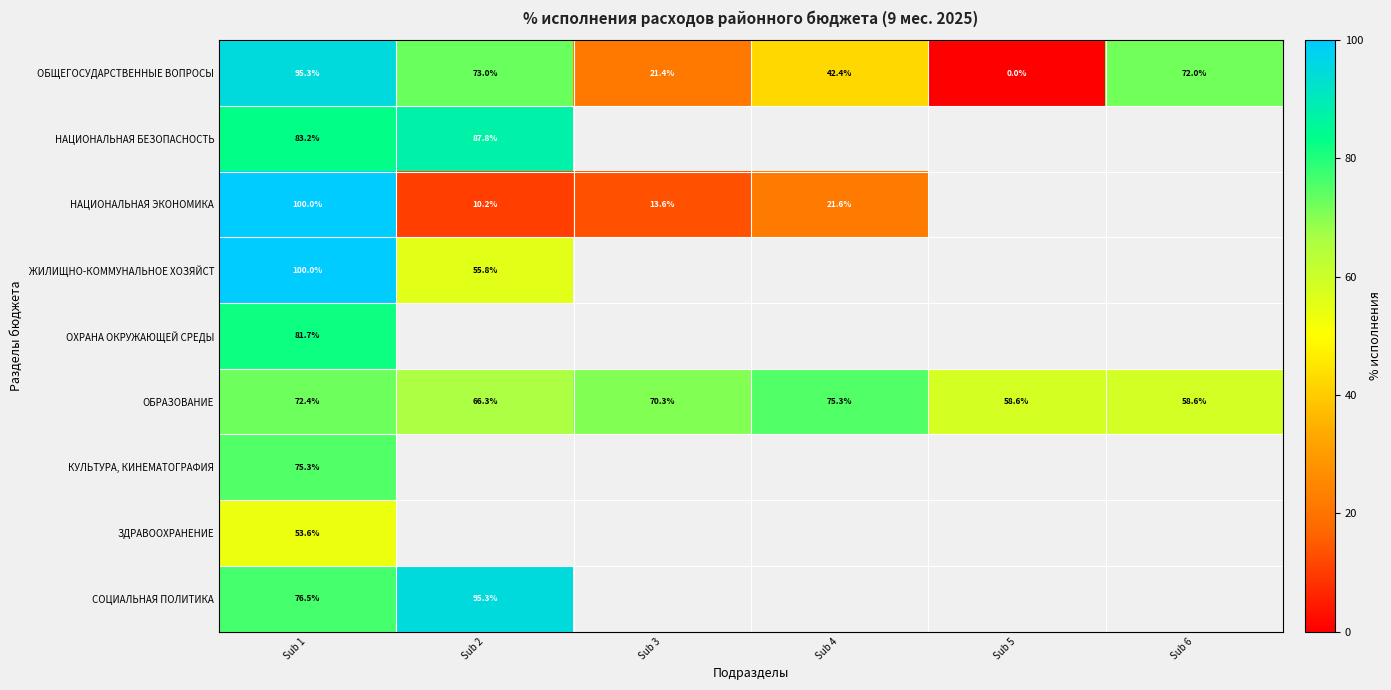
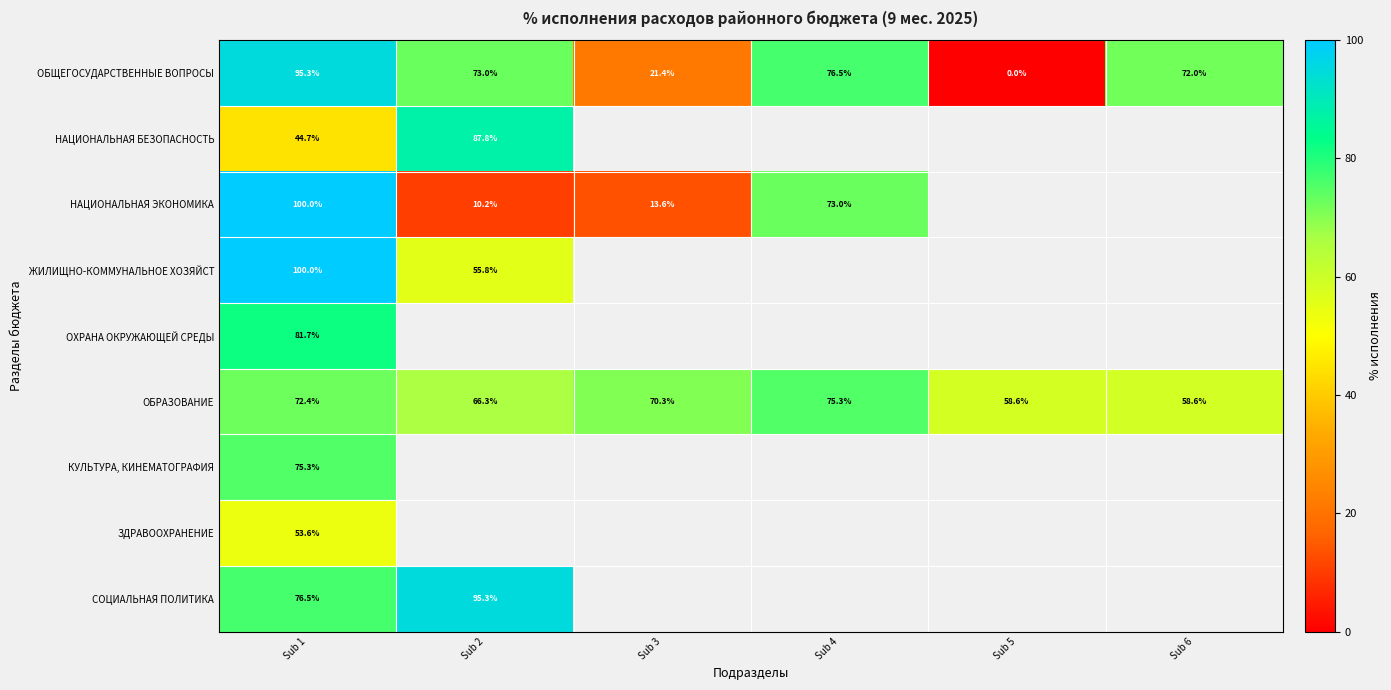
  {
    "ОБЩЕГОСУДАРСТВЕННЫЕ ВОПРОСЫ": {
      "Sub 1": "95.3%",
      "Sub 2": "73.0%",
      "Sub 3": "21.4%",
-     "Sub 4": "42.4%",
+     "Sub 4": "76.5%",
      "Sub 5": "0.0%",
      "Sub 6": "72.0%"
    },
    "НАЦИОНАЛЬНАЯ БЕЗОПАСНОСТЬ": {
-     "Sub 1": "83.2%",
+     "Sub 1": "44.7%",
      "Sub 2": "87.8%"
    },
    "НАЦИОНАЛЬНАЯ ЭКОНОМИКА": {
      "Sub 1": "100.0%",
      "Sub 2": "10.2%",
      "Sub 3": "13.6%",
-     "Sub 4": "21.6%"
+     "Sub 4": "73.0%"
    },
    "ЖИЛИЩНО-КОММУНАЛЬНОЕ ХОЗЯЙСТ": {
      "Sub 1": "100.0%",
      "Sub 2": "55.8%"
    },
    "ОХРАНА ОКРУЖАЮЩЕЙ СРЕДЫ": {
      "Sub 1": "81.7%"
    },
    "ОБРАЗОВАНИЕ": {
      "Sub 1": "72.4%",
      "Sub 2": "66.3%",
      "Sub 3": "70.3%",
      "Sub 4": "75.3%",
      "Sub 5": "58.6%",
      "Sub 6": "58.6%"
    },
    "КУЛЬТУРА, КИНЕМАТОГРАФИЯ": {
      "Sub 1": "75.3%"
    },
    "ЗДРАВООХРАНЕНИЕ": {
      "Sub 1": "53.6%"
    },
    "СОЦИАЛЬНАЯ ПОЛИТИКА": {
      "Sub 1": "76.5%",
      "Sub 2": "95.3%"
    }
  }
